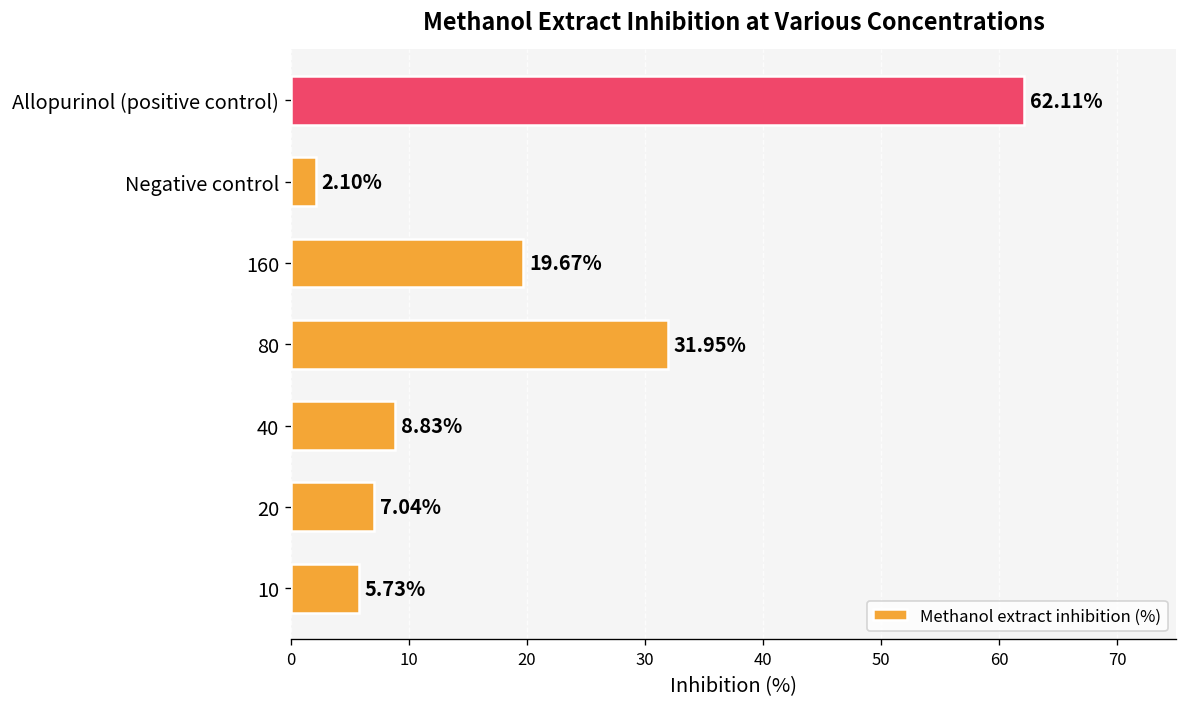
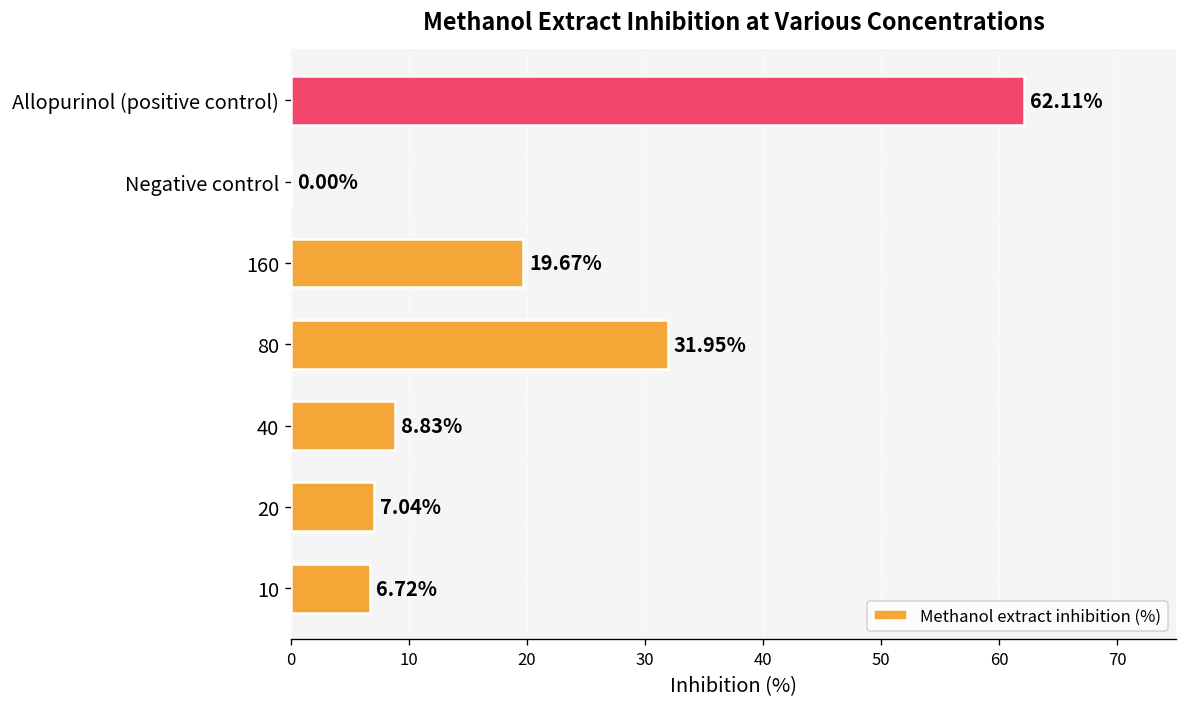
  {
    "Allopurinol (positive control)": "62.11%",
-   "Negative control": "2.10%",
+   "Negative control": "0.00%",
    "160": "19.67%",
    "80": "31.95%",
    "40": "8.83%",
    "20": "7.04%",
-   "10": "5.73%"
+   "10": "6.72%"
  }
